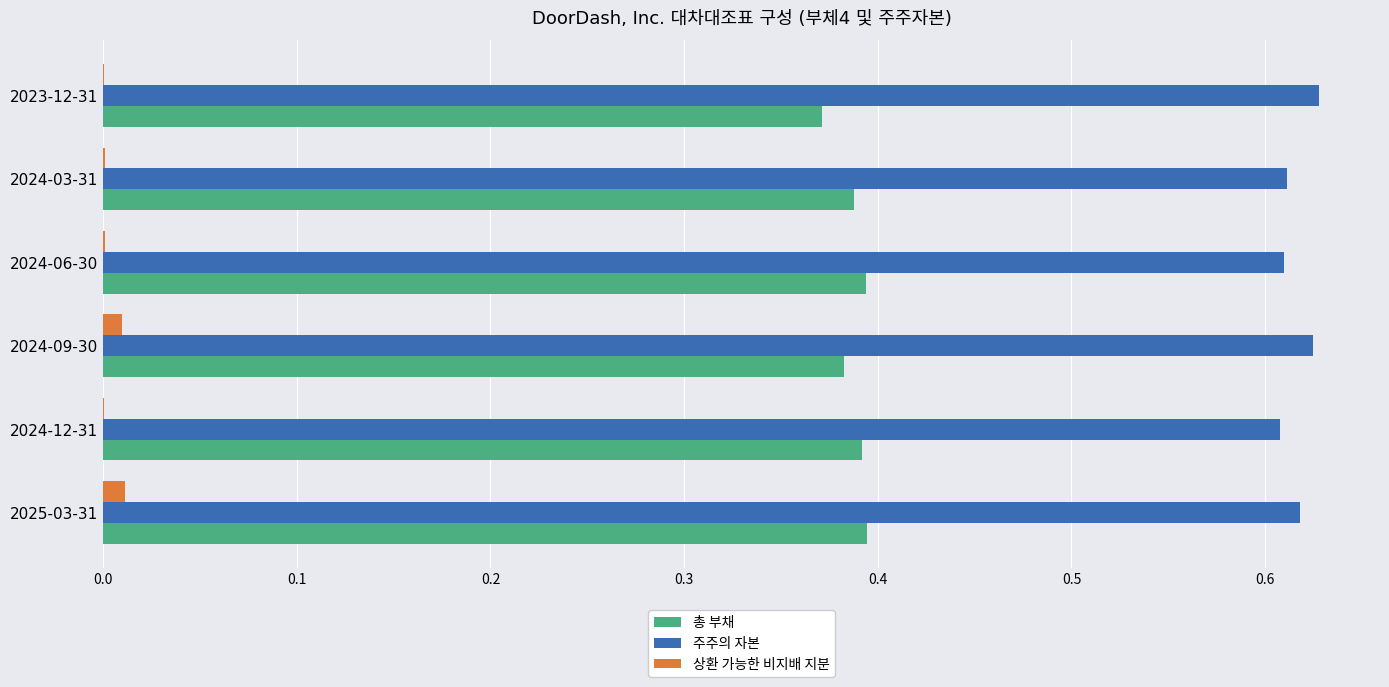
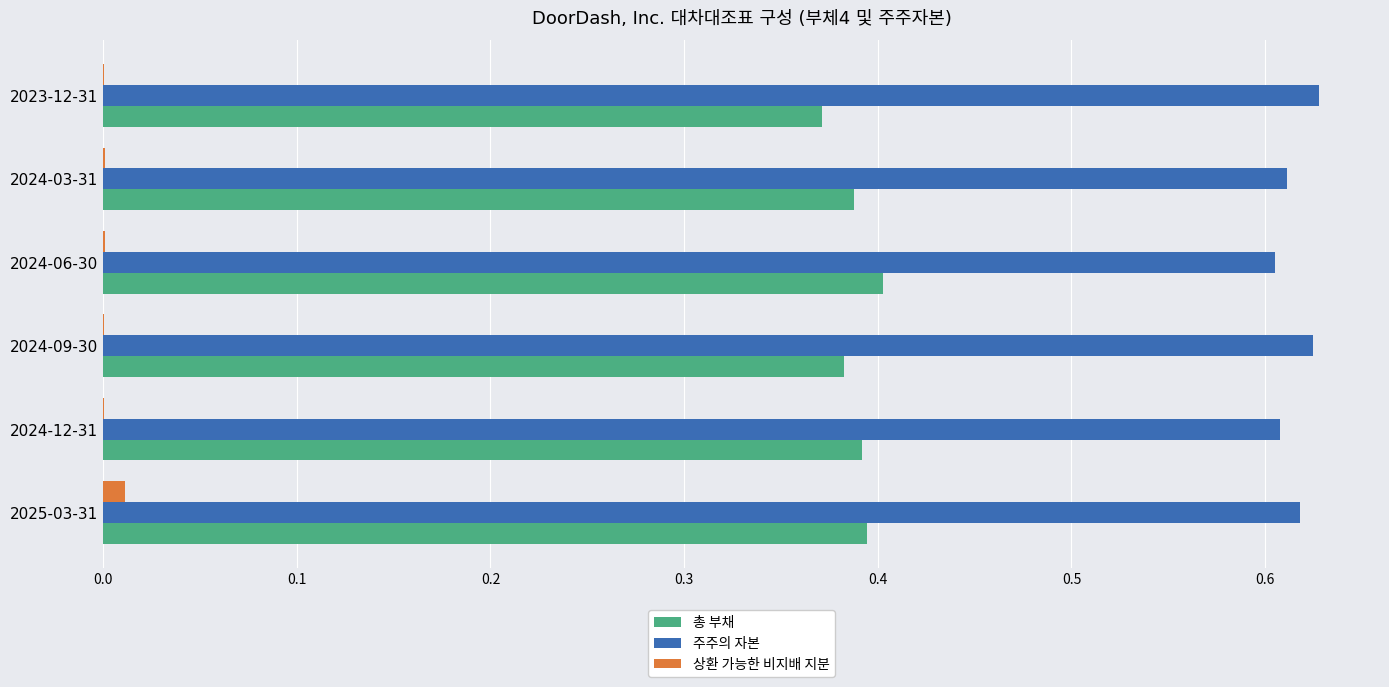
  {
    "총 부채": {
      "2023-12-31": 0.371,
      "2024-03-31": 0.388,
-     "2024-06-30": 0.394,
+     "2024-06-30": 0.403,
      "2024-09-30": 0.383,
      "2024-12-31": 0.392,
      "2025-03-31": 0.394
    },
    "주주의 자본": {
      "2023-12-31": 0.628,
      "2024-03-31": 0.611,
-     "2024-06-30": 0.610,
+     "2024-06-30": 0.605,
      "2024-09-30": 0.625,
      "2024-12-31": 0.608,
      "2025-03-31": 0.618
    },
    "상환 가능한 비지배 지분": {
-     "2024-09-30": 0.010,
+     "2024-09-30": 0.001,
      "2025-03-31": 0.011
    }
  }
